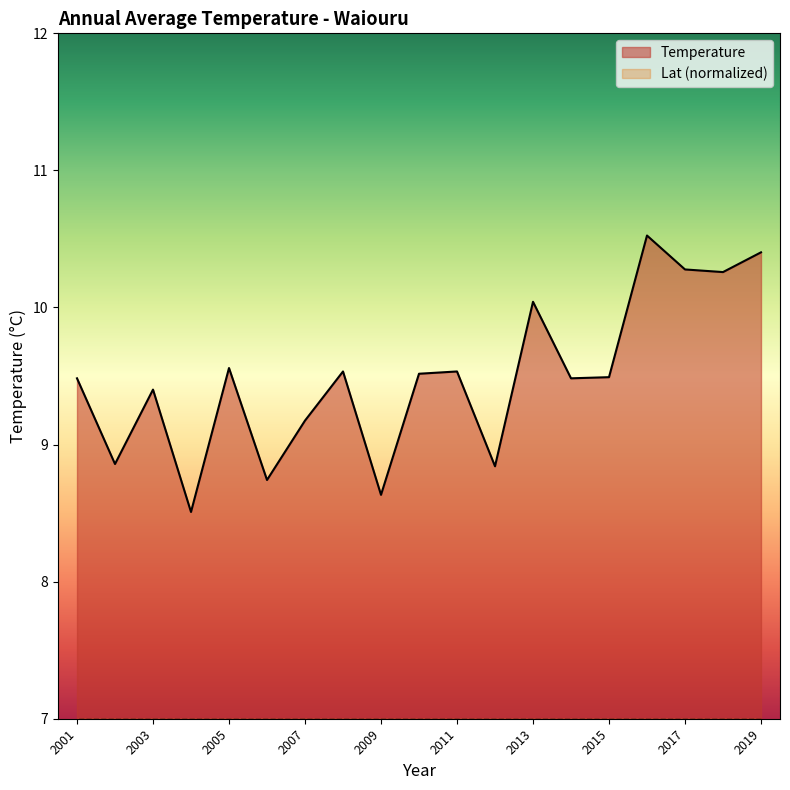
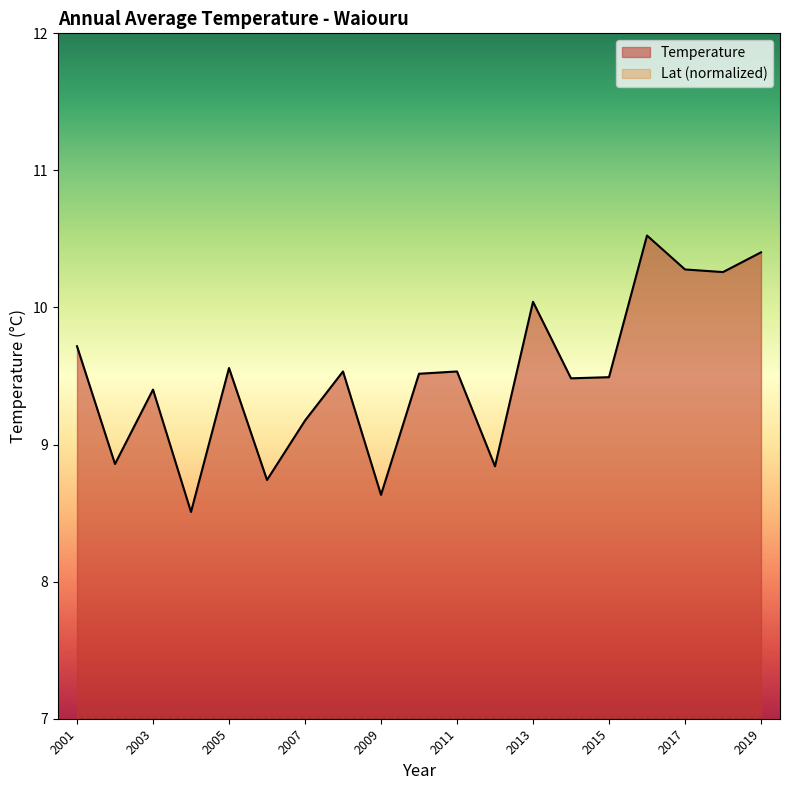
  {
    "Temperature": {
-     "2001": 9.48,
+     "2001": 9.72,
      "2003": 9.40,
      "2005": 9.56,
      "2007": 9.18,
      "2009": 8.63,
      "2011": 9.53,
      "2013": 10.04,
      "2015": 9.49,
      "2017": 10.28,
      "2019": 10.40
    },
    "Lat (normalized)": {
      "2001": 7.00,
      "2003": 7.00,
      "2005": 7.00,
      "2007": 7.00,
      "2009": 7.00,
      "2011": 7.00,
      "2013": 7.00,
      "2015": 7.00,
      "2017": 7.00,
      "2019": 7.00
    }
  }
